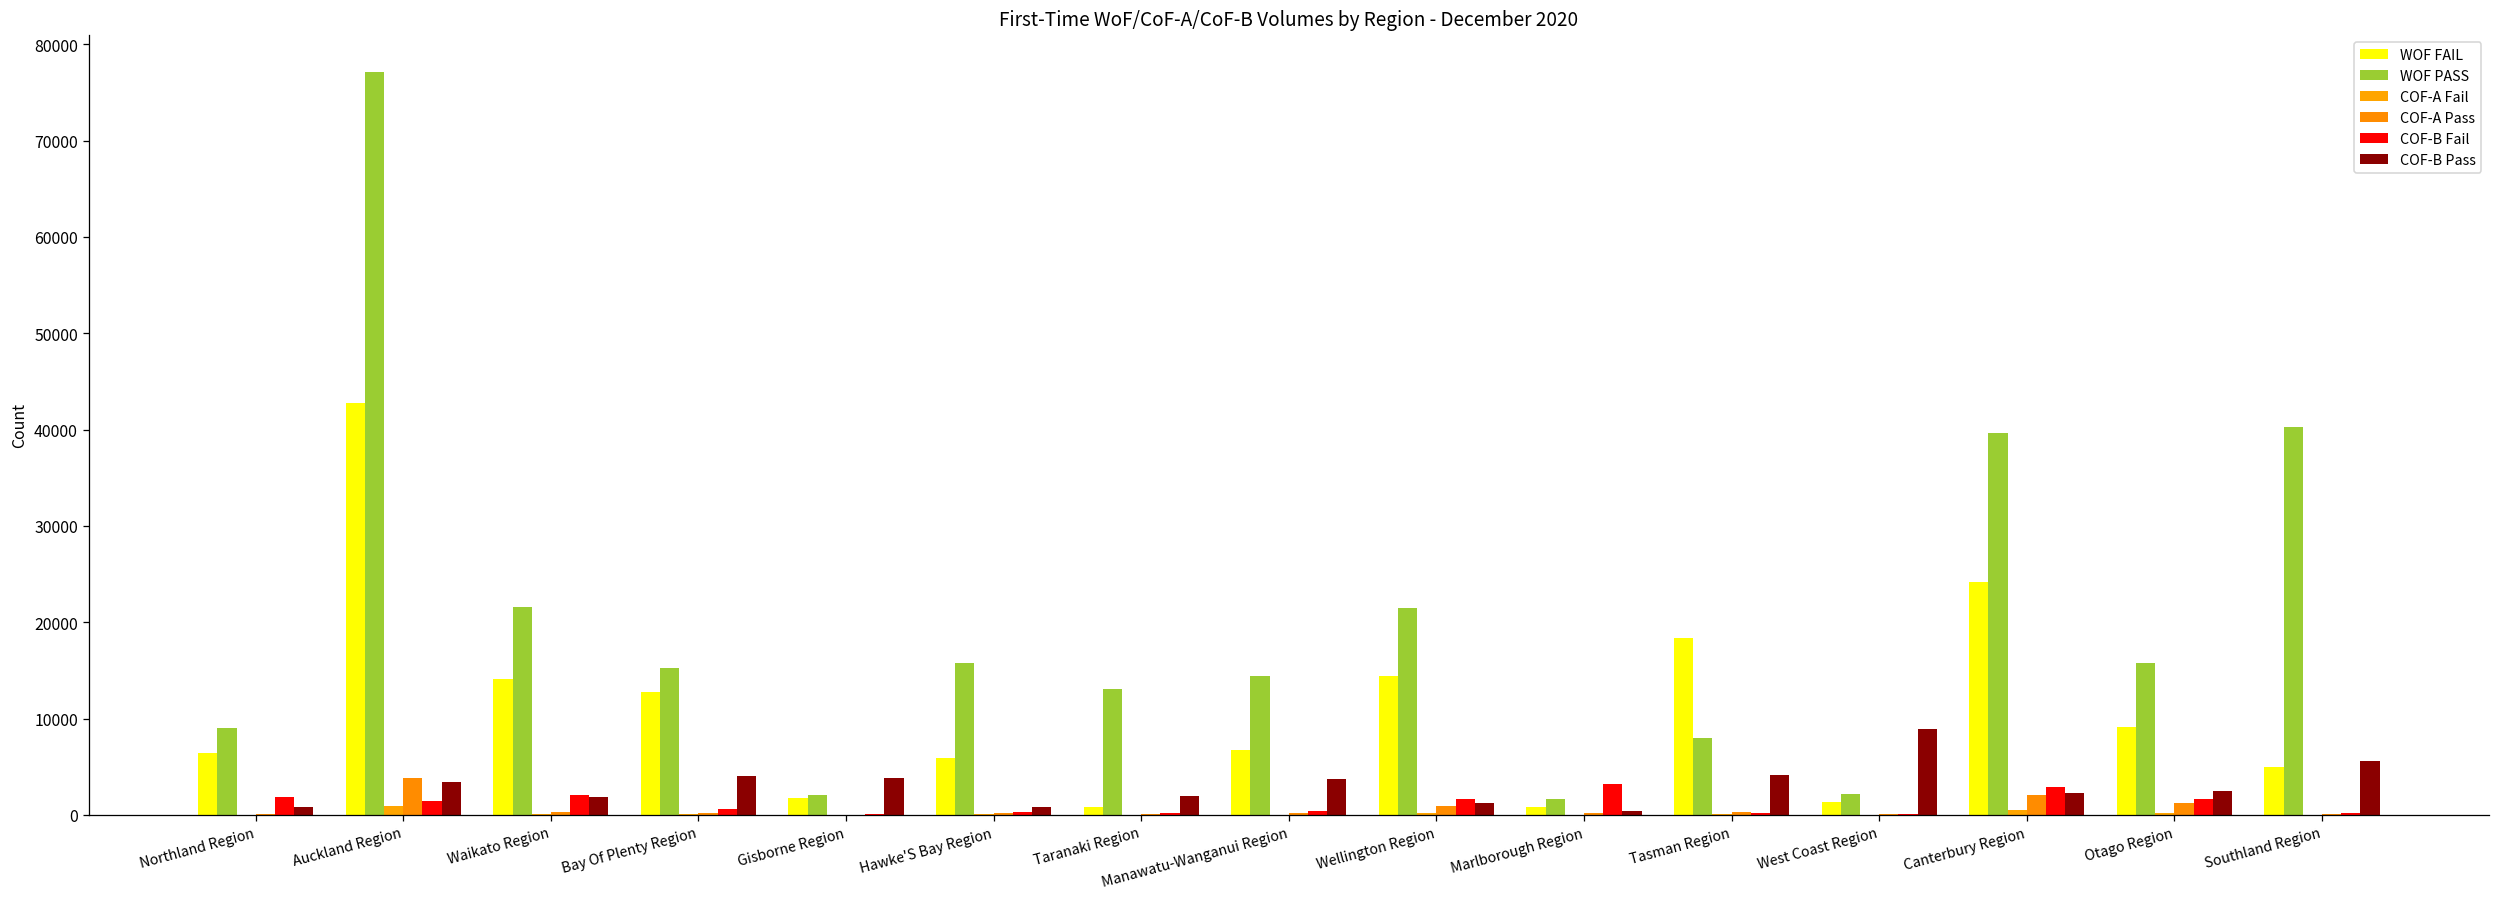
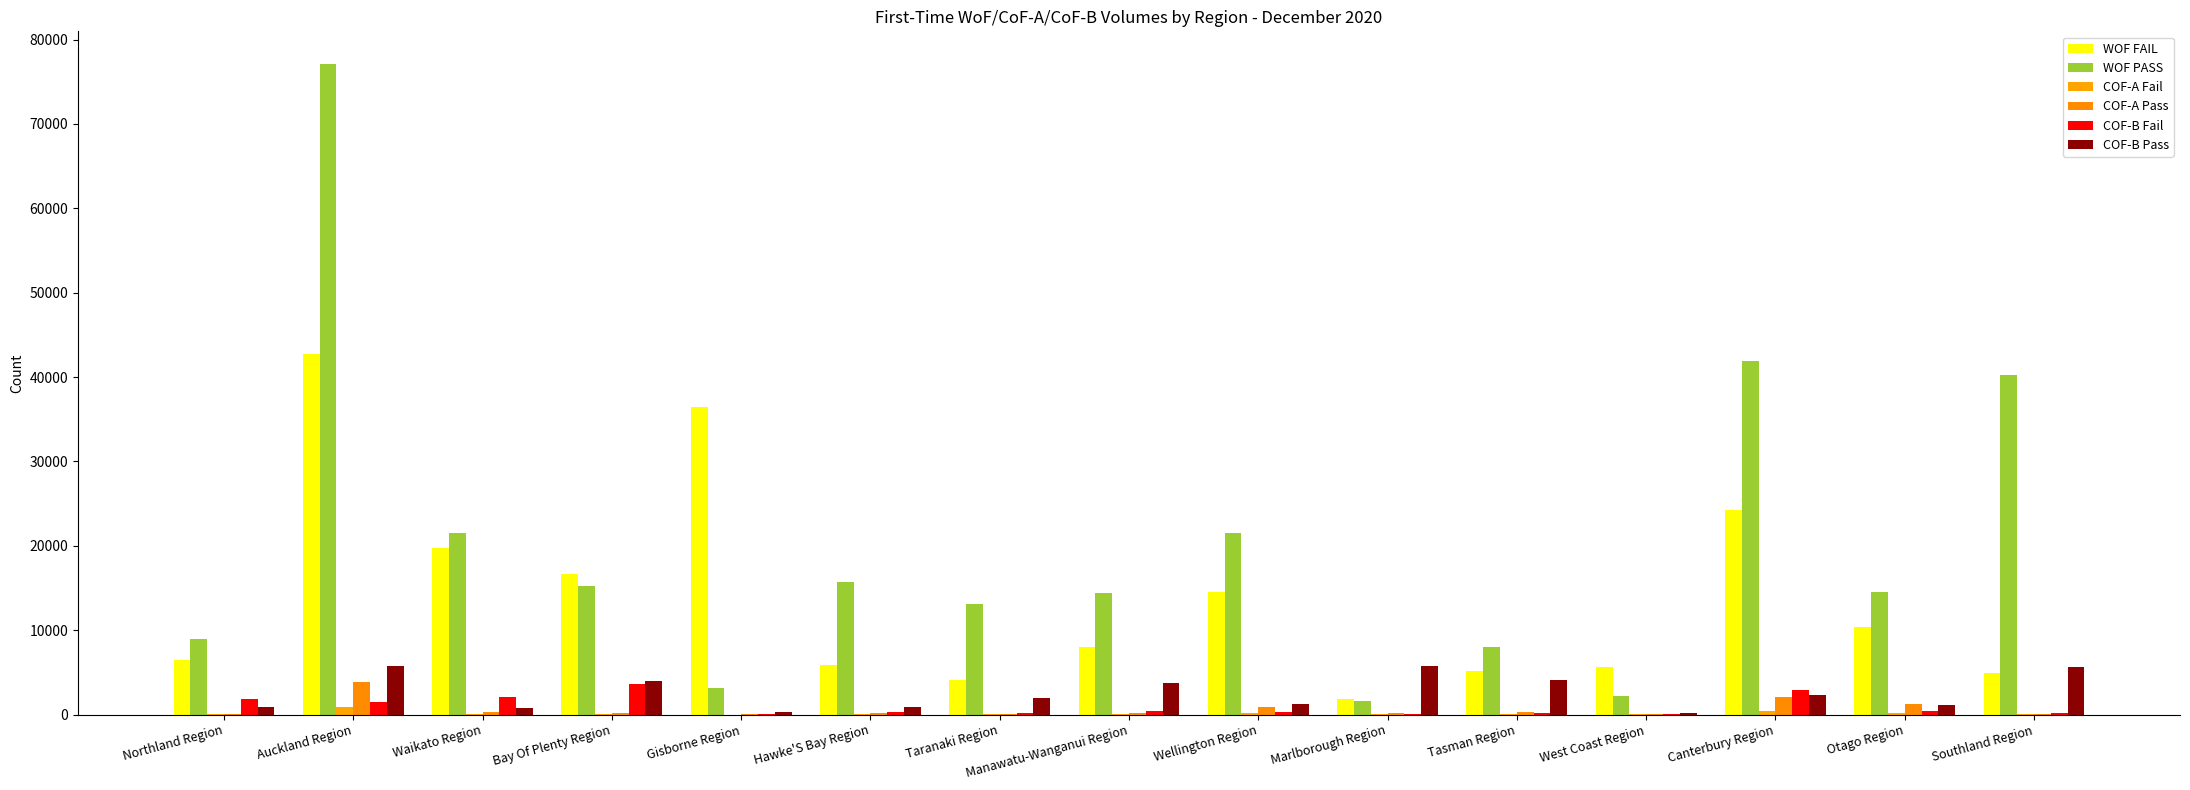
  {
    "WOF FAIL": {
      "Northland Region": 6000,
      "Auckland Region": 43000,
-     "Waikato Region": 14000,
-     "Bay Of Plenty Region": 13000,
-     "Gisborne Region": 2000,
+     "Waikato Region": 20000,
+     "Bay Of Plenty Region": 17000,
+     "Gisborne Region": 36000,
      "Hawke'S Bay Region": 6000,
-     "Taranaki Region": 1000,
-     "Manawatu-Wanganui Region": 7000,
+     "Taranaki Region": 4000,
+     "Manawatu-Wanganui Region": 8000,
      "Wellington Region": 14000,
-     "Marlborough Region": 1000,
-     "Tasman Region": 18000,
-     "West Coast Region": 1000,
+     "Marlborough Region": 2000,
+     "Tasman Region": 5000,
+     "West Coast Region": 6000,
      "Canterbury Region": 24000,
-     "Otago Region": 9000,
+     "Otago Region": 10000,
      "Southland Region": 5000
    },
    "WOF PASS": {
      "Northland Region": 9000,
      "Auckland Region": 77000,
      "Waikato Region": 22000,
      "Bay Of Plenty Region": 15000,
-     "Gisborne Region": 2000,
+     "Gisborne Region": 3000,
      "Hawke'S Bay Region": 16000,
      "Taranaki Region": 13000,
      "Manawatu-Wanganui Region": 14000,
      "Wellington Region": 21000,
      "Marlborough Region": 2000,
      "Tasman Region": 8000,
      "West Coast Region": 2000,
-     "Canterbury Region": 40000,
-     "Otago Region": 16000,
+     "Canterbury Region": 42000,
+     "Otago Region": 15000,
      "Southland Region": 40000
    },
    "COF-B Fail": {
      "Northland Region": 2000,
      "Auckland Region": 1000,
      "Waikato Region": 2000,
-     "Bay Of Plenty Region": 1000,
+     "Bay Of Plenty Region": 4000,
      "Manawatu-Wanganui Region": 0,
-     "Wellington Region": 2000,
-     "Marlborough Region": 3000,
+     "Wellington Region": 0,
+     "Marlborough Region": 0,
      "Canterbury Region": 3000,
-     "Otago Region": 2000
+     "Otago Region": 0
    },
    "COF-B Pass": {
      "Northland Region": 1000,
-     "Auckland Region": 3000,
-     "Waikato Region": 2000,
+     "Auckland Region": 6000,
+     "Waikato Region": 1000,
      "Bay Of Plenty Region": 4000,
-     "Gisborne Region": 4000,
+     "Gisborne Region": 0,
      "Hawke'S Bay Region": 1000,
      "Taranaki Region": 2000,
      "Manawatu-Wanganui Region": 4000,
      "Wellington Region": 1000,
-     "Marlborough Region": 0,
+     "Marlborough Region": 6000,
      "Tasman Region": 4000,
-     "West Coast Region": 9000,
+     "West Coast Region": 0,
      "Canterbury Region": 2000,
-     "Otago Region": 2000,
+     "Otago Region": 1000,
      "Southland Region": 6000
    }
  }
